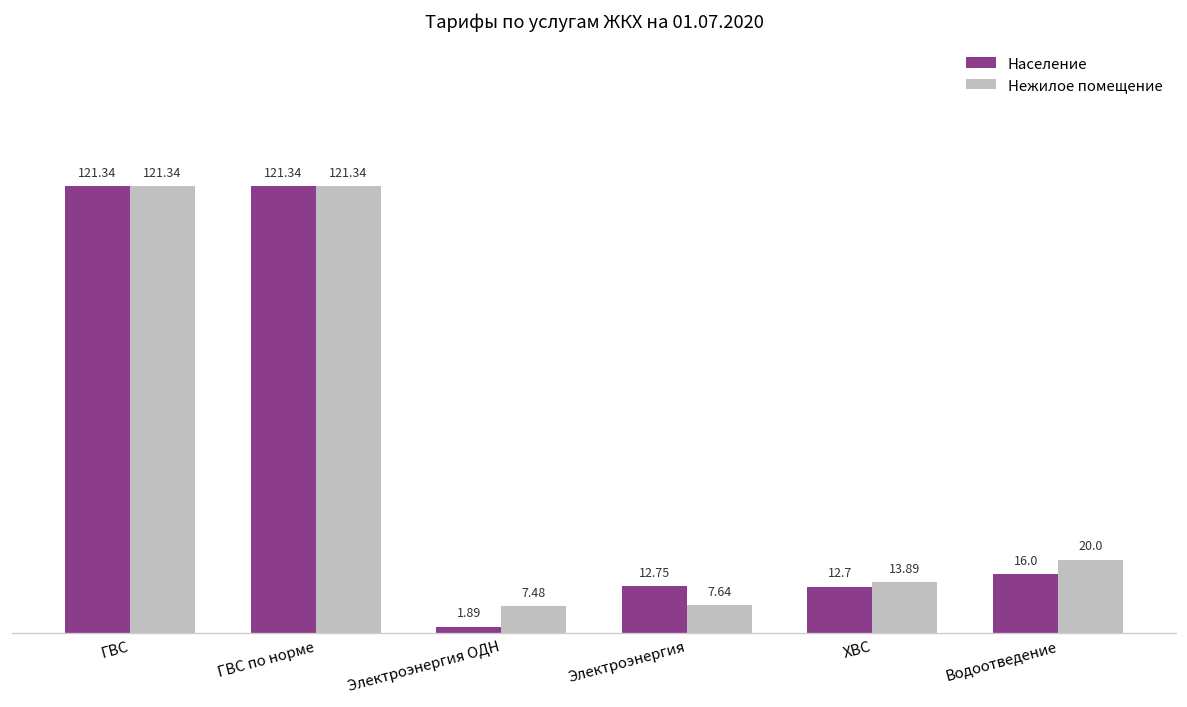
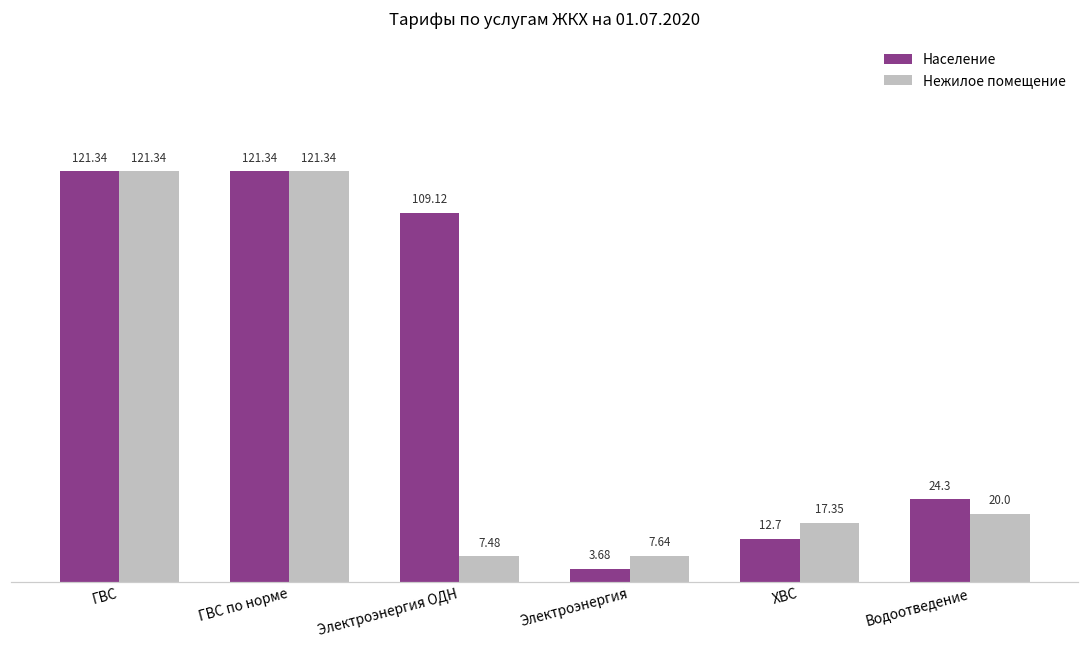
  {
    "Население": {
      "ГВС": 121.34,
      "ГВС по норме": 121.34,
-     "Электроэнергия ОДН": 1.89,
-     "Электроэнергия": 12.75,
+     "Электроэнергия ОДН": 109.12,
+     "Электроэнергия": 3.68,
      "ХВС": 12.7,
-     "Водоотведение": 16.0
+     "Водоотведение": 24.3
    },
    "Нежилое помещение": {
      "ГВС": 121.34,
      "ГВС по норме": 121.34,
      "Электроэнергия ОДН": 7.48,
      "Электроэнергия": 7.64,
-     "ХВС": 13.89,
+     "ХВС": 17.35,
      "Водоотведение": 20.0
    }
  }
